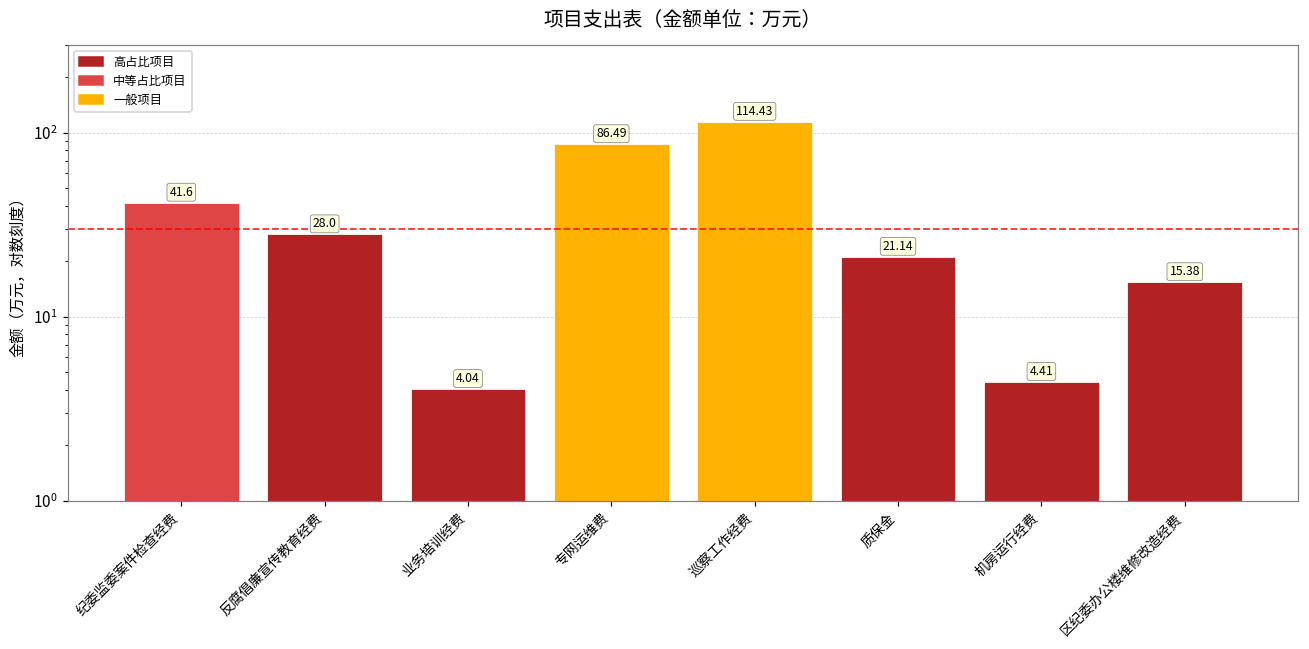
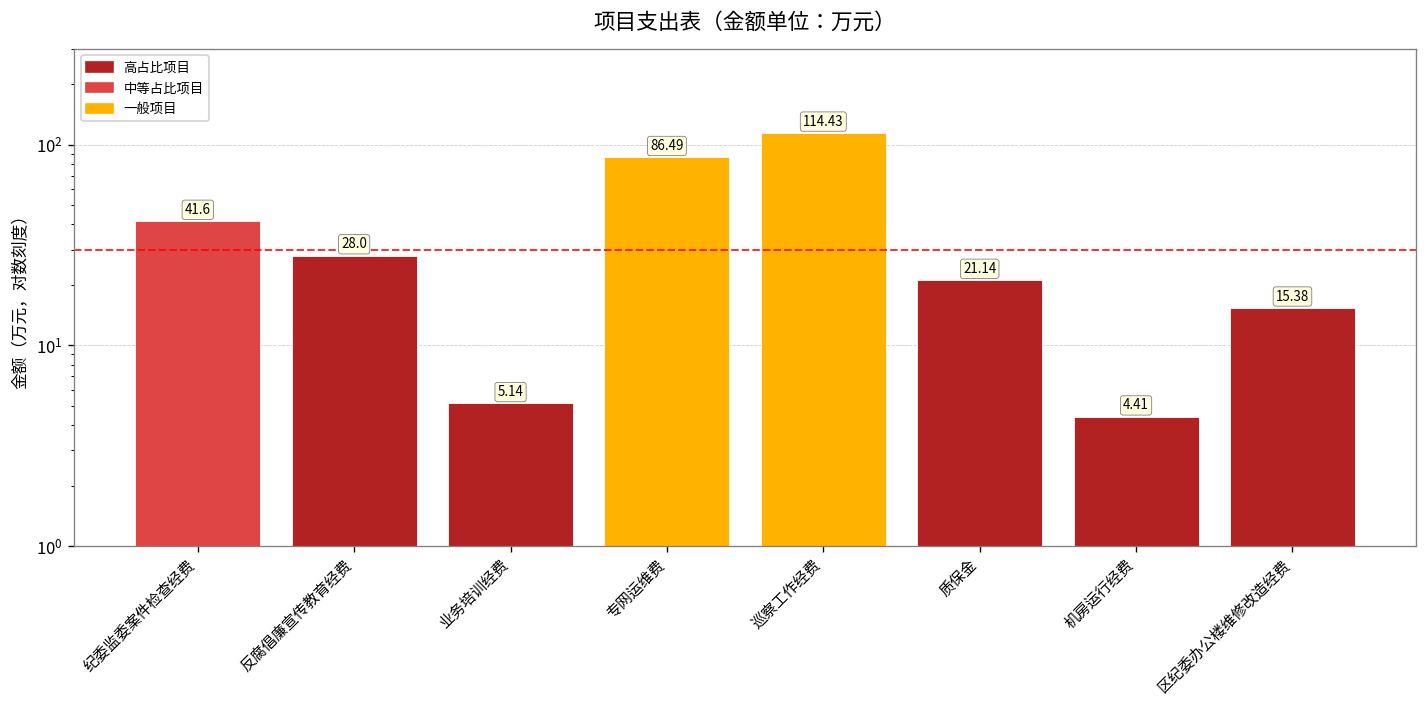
  {
-   "业务培训经费": 4.04
+   "业务培训经费": 5.14
  }
